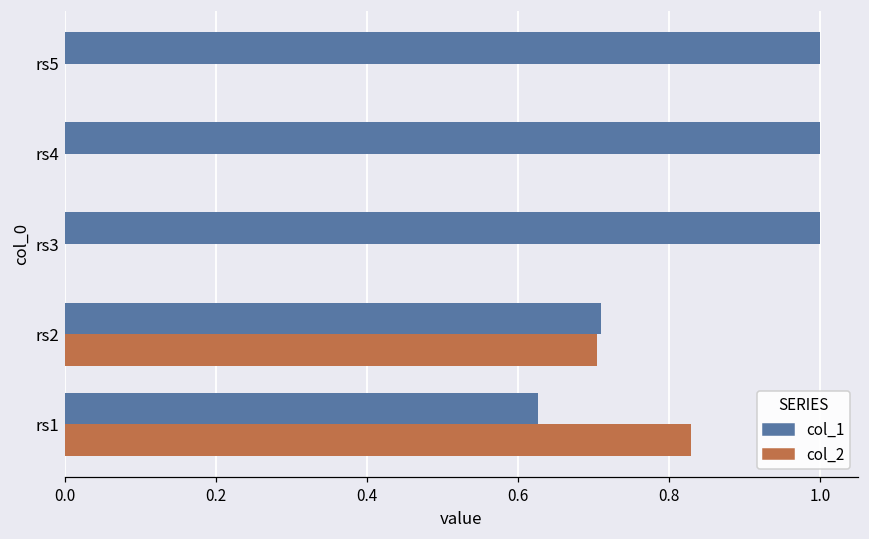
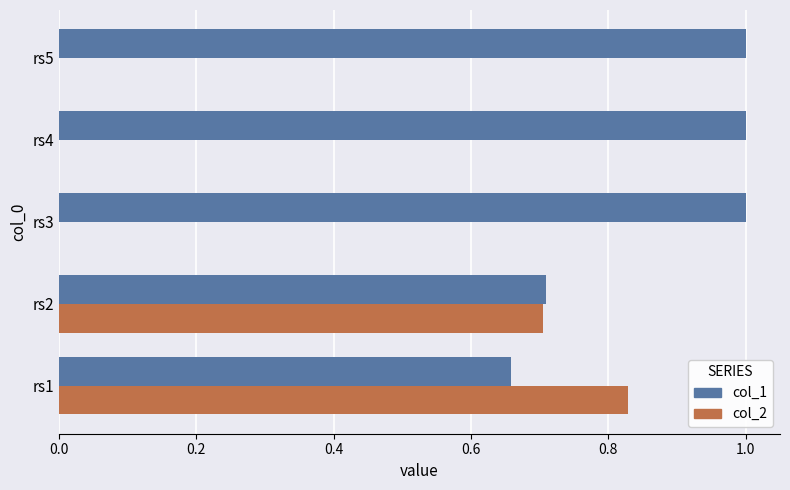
  {
    "col_1": {
      "rs5": 1.00,
      "rs4": 1.00,
      "rs3": 1.00,
      "rs2": 0.71,
-     "rs1": 0.63
+     "rs1": 0.66
    },
    "col_2": {
      "rs5": 0.00,
      "rs4": 0.00,
      "rs3": 0.00,
      "rs2": 0.70,
      "rs1": 0.83
    }
  }
